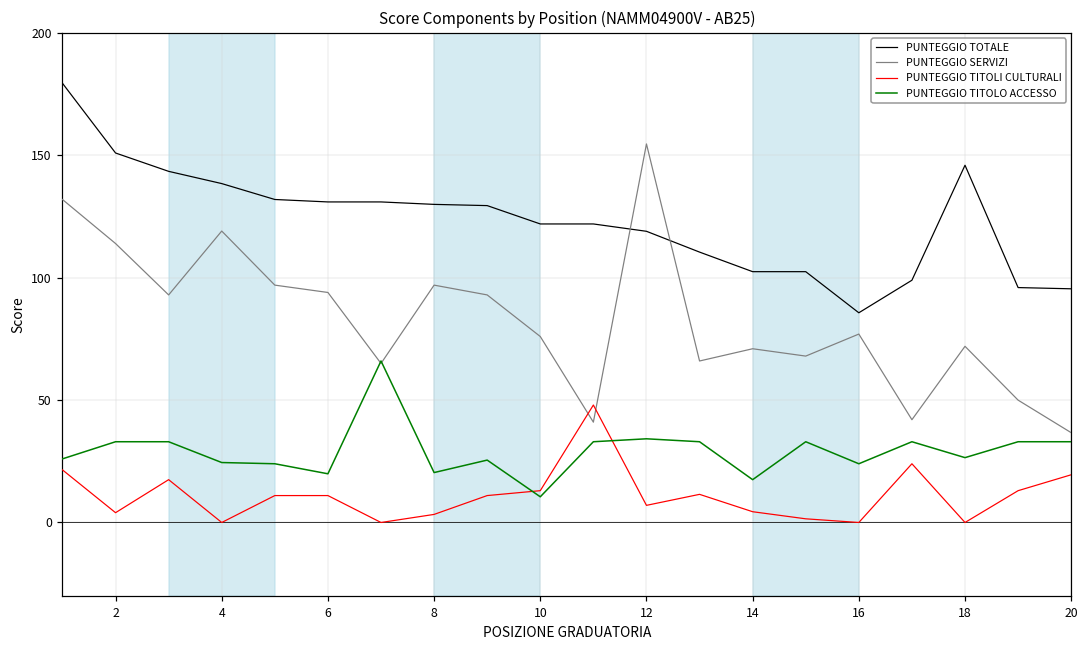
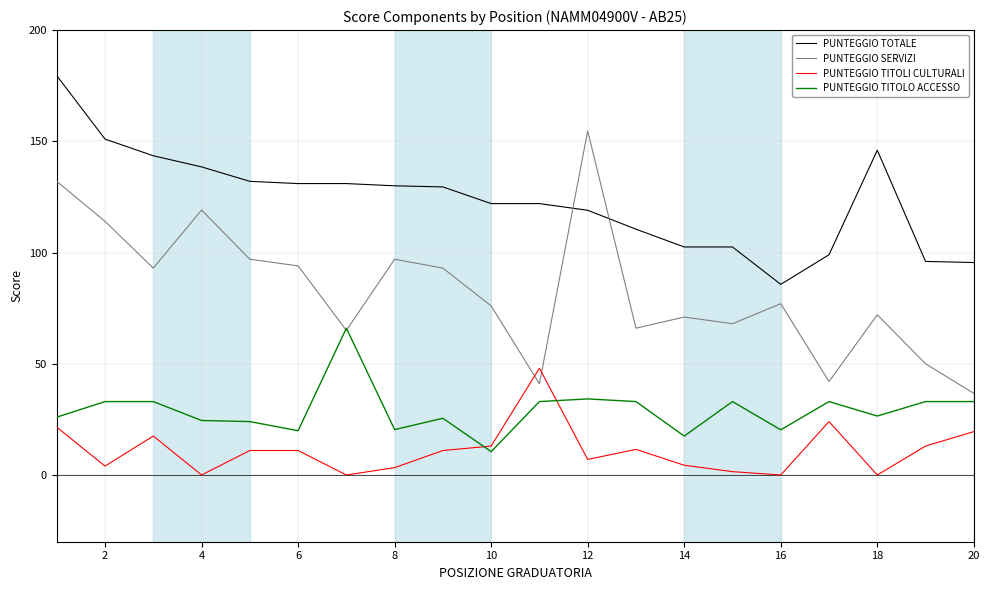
  {
    "PUNTEGGIO TOTALE": {
      "2": 151,
      "4": 139,
      "6": 131,
      "8": 130,
      "10": 122,
      "12": 119,
      "14": 103,
      "16": 86,
      "18": 146,
      "20": 96
    },
    "PUNTEGGIO SERVIZI": {
      "2": 114,
      "4": 119,
      "6": 94,
      "8": 97,
      "10": 76,
      "12": 155,
      "14": 71,
      "16": 77,
      "18": 72,
      "20": 37
    },
    "PUNTEGGIO TITOLI CULTURALI": {
      "2": 4,
      "4": 0,
      "6": 11,
      "8": 3,
      "10": 13,
      "12": 7,
      "14": 4,
      "16": 0,
      "18": 0,
      "20": 20
    },
    "PUNTEGGIO TITOLO ACCESSO": {
      "2": 33,
      "4": 25,
      "6": 20,
      "8": 20,
      "10": 11,
      "12": 34,
      "14": 18,
-     "16": 24,
+     "16": 20,
      "18": 27,
      "20": 33
    }
  }
